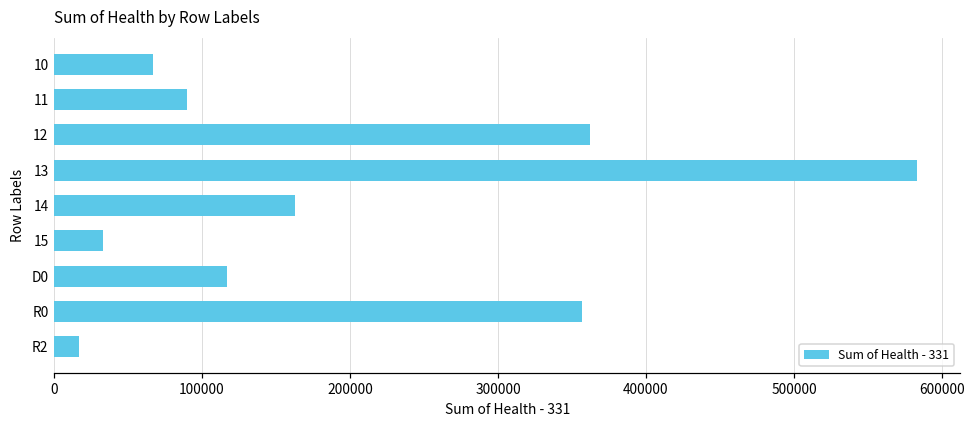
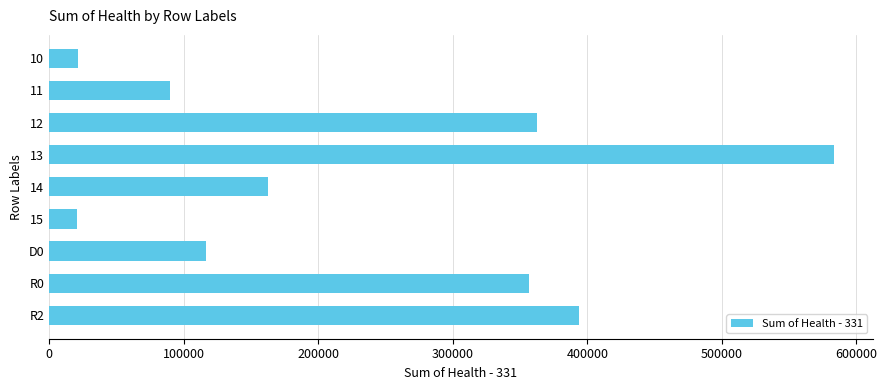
  {
-   "10": 67000,
+   "10": 22000,
    "11": 90000,
    "12": 362000,
    "13": 583000,
    "14": 163000,
-   "15": 33000,
+   "15": 21000,
    "D0": 117000,
    "R0": 357000,
-   "R2": 17000
+   "R2": 394000
  }
